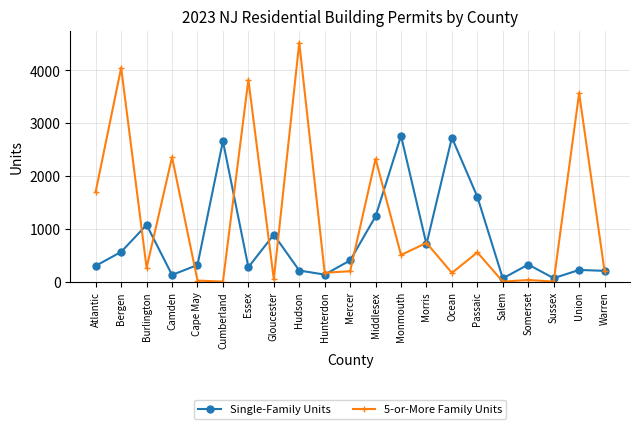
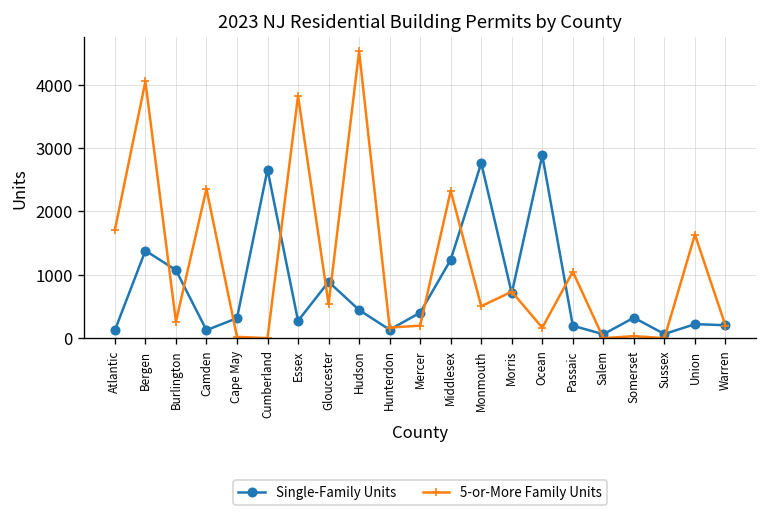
  {
    "Single-Family Units": {
-     "Atlantic": 300,
-     "Bergen": 600,
+     "Atlantic": 100,
+     "Bergen": 1400,
      "Burlington": 1100,
      "Camden": 100,
      "Cape May": 300,
      "Cumberland": 2700,
      "Essex": 300,
      "Gloucester": 900,
-     "Hudson": 200,
+     "Hudson": 400,
      "Mercer": 400,
      "Middlesex": 1200,
      "Monmouth": 2800,
-     "Ocean": 2700,
-     "Passaic": 1600,
+     "Ocean": 2900,
+     "Passaic": 200,
      "Salem": 100,
      "Somerset": 300,
      "Sussex": 100,
      "Union": 200
    },
    "5-or-More Family Units": {
      "Atlantic": 1700,
      "Bergen": 4000,
      "Burlington": 300,
      "Camden": 2400,
      "Cape May": 0,
      "Cumberland": 0,
      "Essex": 3800,
-     "Gloucester": 0,
+     "Gloucester": 500,
      "Hudson": 4500,
      "Mercer": 200,
      "Middlesex": 2300,
      "Monmouth": 500,
      "Ocean": 200,
-     "Passaic": 600,
+     "Passaic": 1000,
      "Salem": 0,
      "Somerset": 0,
      "Sussex": 0,
-     "Union": 3600
+     "Union": 1600
    }
  }
